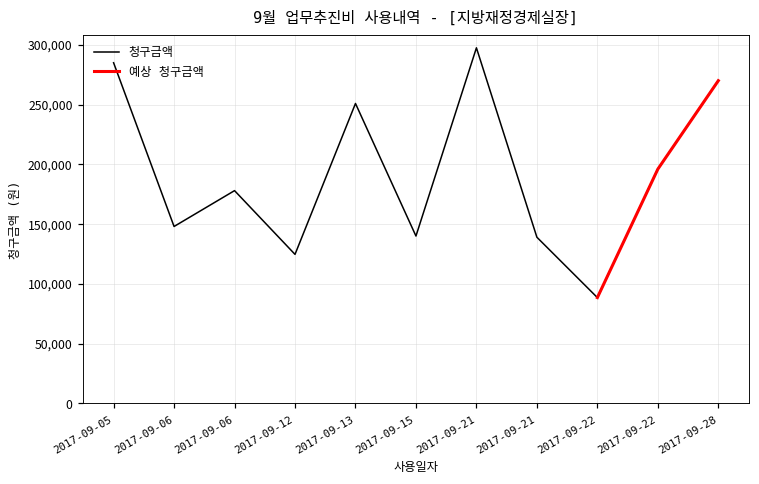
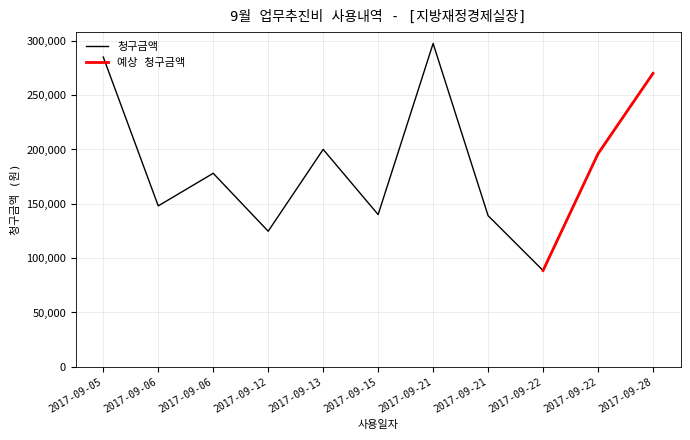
  {
    "청구금액": {
      "2017-09-05": "285,000",
      "2017-09-12": "125,000",
-     "2017-09-13": "251,000",
+     "2017-09-13": "200,000",
      "2017-09-15": "140,000"
    }
  }
